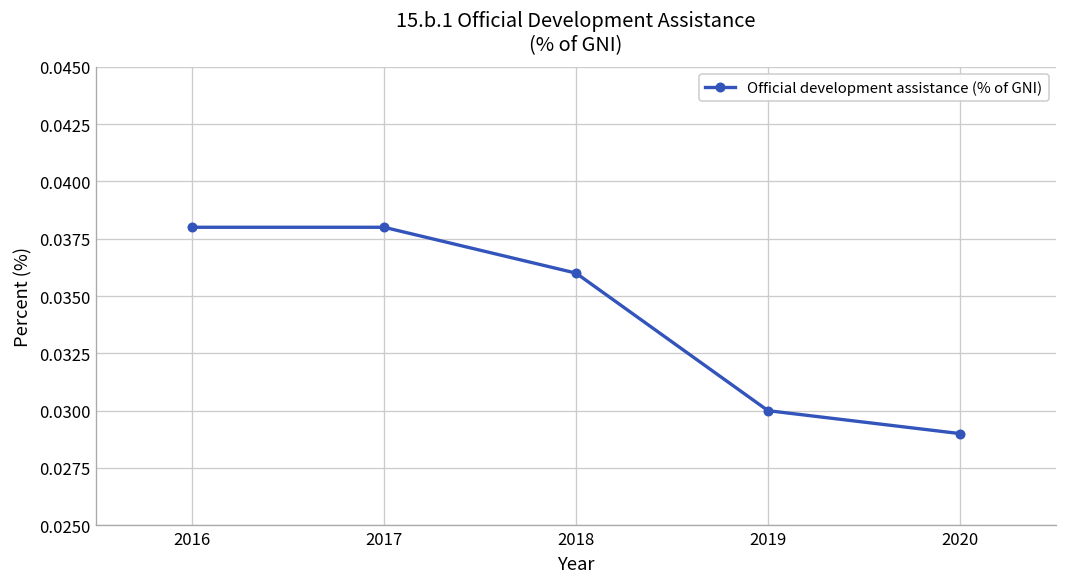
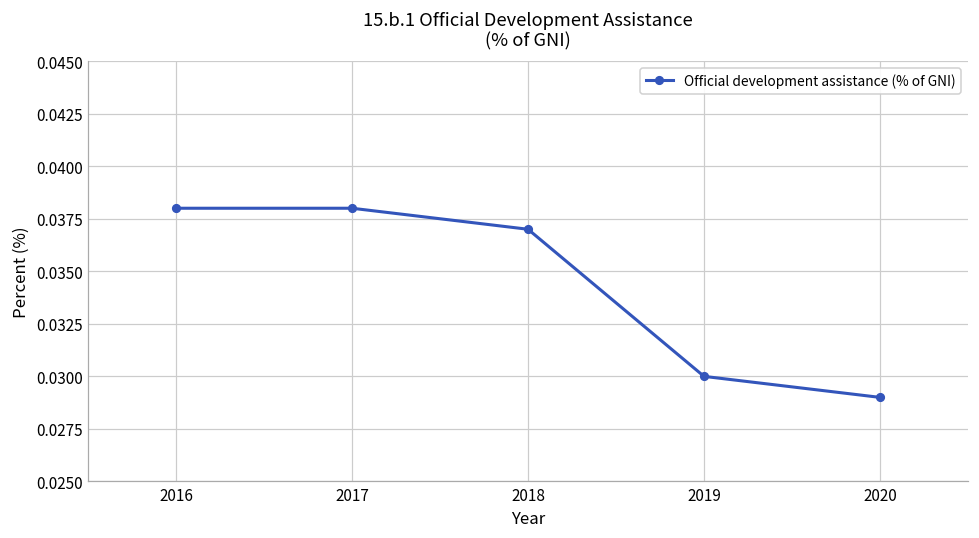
  {
    "2016": 0.038,
    "2017": 0.038,
-   "2018": 0.036,
+   "2018": 0.037,
    "2019": 0.030,
    "2020": 0.029
  }
